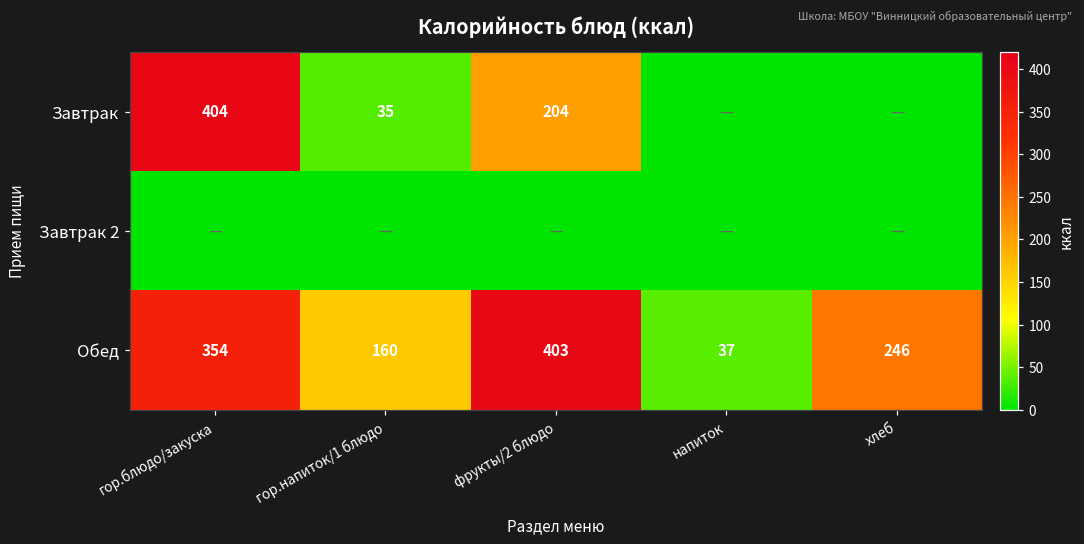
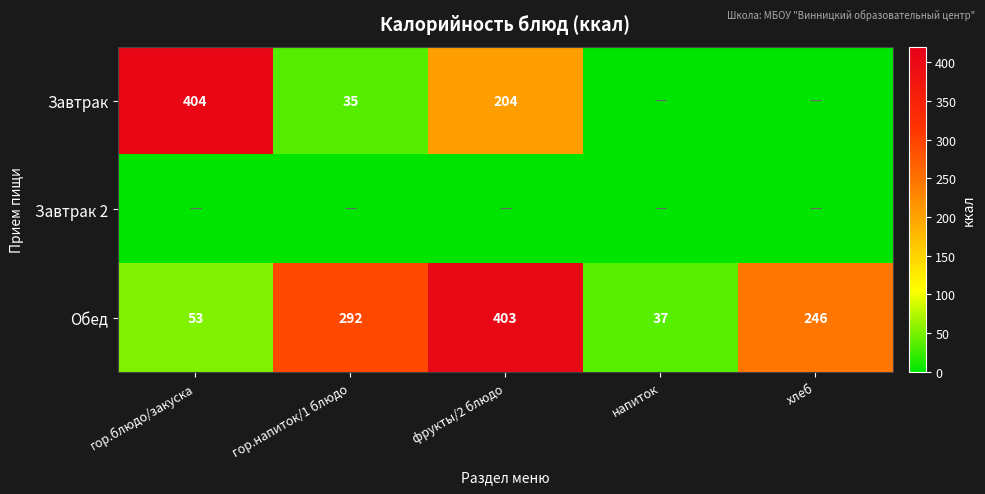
  {
    "Завтрак": {
      "гор.блюдо/закуска": 404,
      "гор.напиток/1 блюдо": 35,
      "фрукты/2 блюдо": 204
    },
    "Обед": {
-     "гор.блюдо/закуска": 354,
-     "гор.напиток/1 блюдо": 160,
+     "гор.блюдо/закуска": 53,
+     "гор.напиток/1 блюдо": 292,
      "фрукты/2 блюдо": 403,
      "напиток": 37,
      "хлеб": 246
    }
  }
